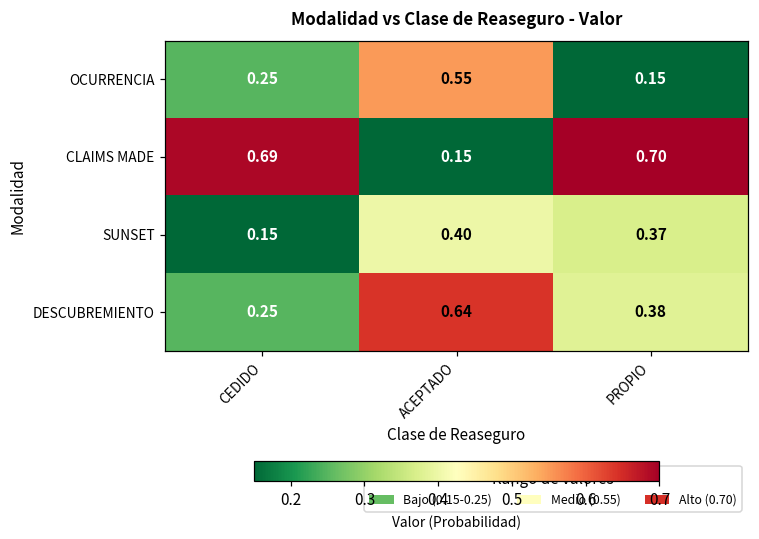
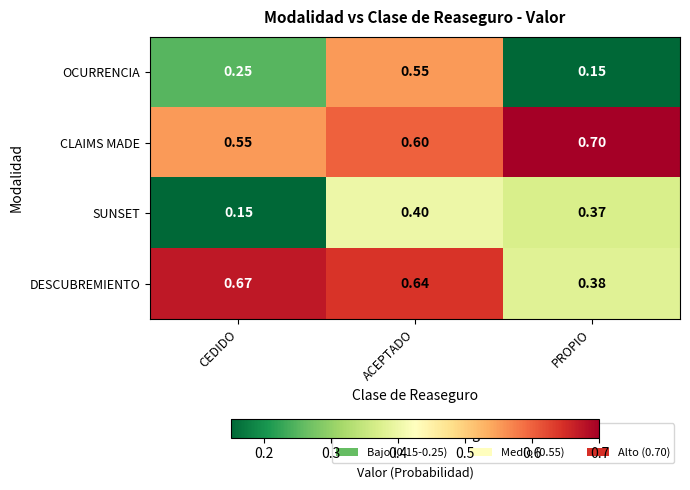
  {
    "OCURRENCIA": {
      "CEDIDO": 0.25,
      "ACEPTADO": 0.55,
      "PROPIO": 0.15
    },
    "CLAIMS MADE": {
-     "CEDIDO": 0.69,
-     "ACEPTADO": 0.15,
+     "CEDIDO": 0.55,
+     "ACEPTADO": 0.60,
      "PROPIO": 0.70
    },
    "SUNSET": {
      "CEDIDO": 0.15,
      "ACEPTADO": 0.40,
      "PROPIO": 0.37
    },
    "DESCUBREMIENTO": {
-     "CEDIDO": 0.25,
+     "CEDIDO": 0.67,
      "ACEPTADO": 0.64,
      "PROPIO": 0.38
    }
  }
